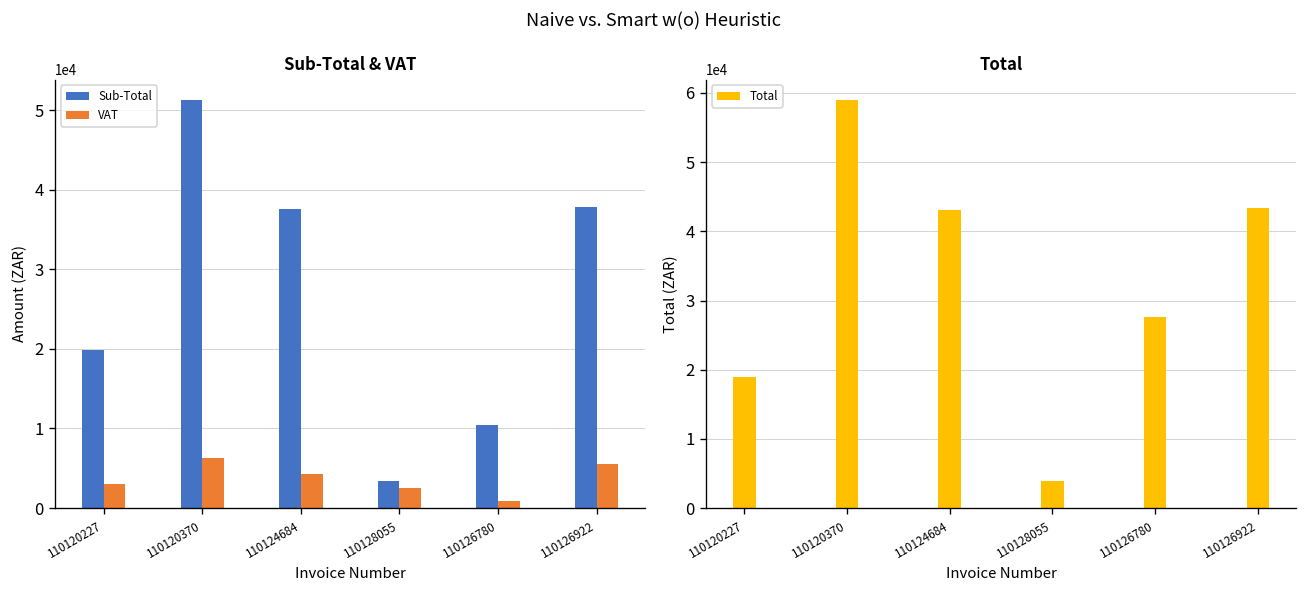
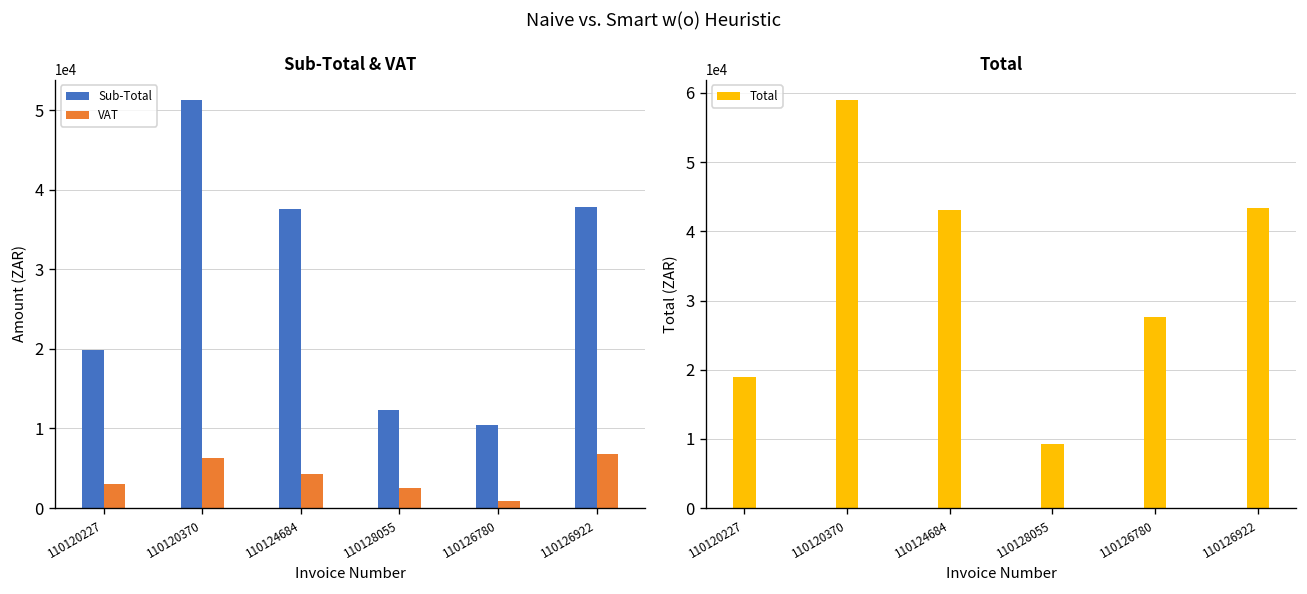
  {
    "Sub-Total & VAT": {
      "Sub-Total": {
        "110120227": 20000,
        "110120370": 51000,
        "110124684": 38000,
-       "110128055": 3000,
+       "110128055": 12000,
        "110126780": 10000,
        "110126922": 38000
      },
      "VAT": {
        "110120227": 3000,
        "110120370": 6000,
        "110124684": 4000,
        "110128055": 3000,
        "110126780": 1000,
-       "110126922": 6000
+       "110126922": 7000
      }
    },
    "Total": {
      "110120227": 19000,
      "110120370": 59000,
      "110124684": 43000,
-     "110128055": 4000,
+     "110128055": 9000,
      "110126780": 28000,
      "110126922": 43000
    }
  }
